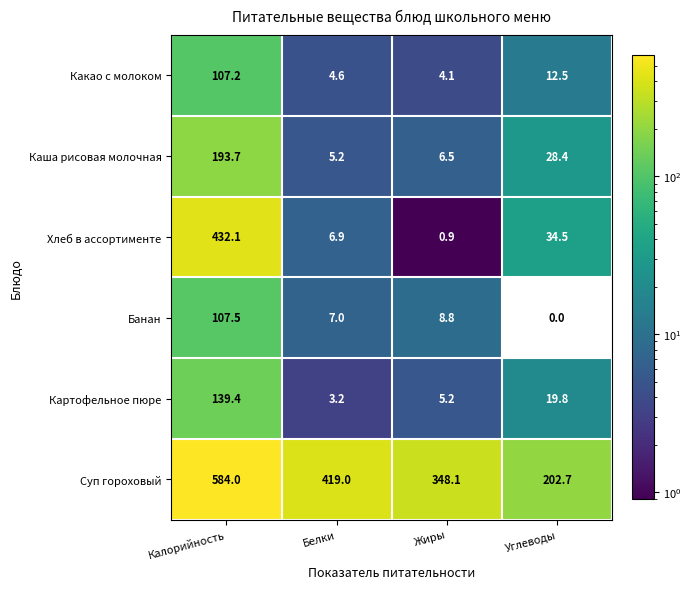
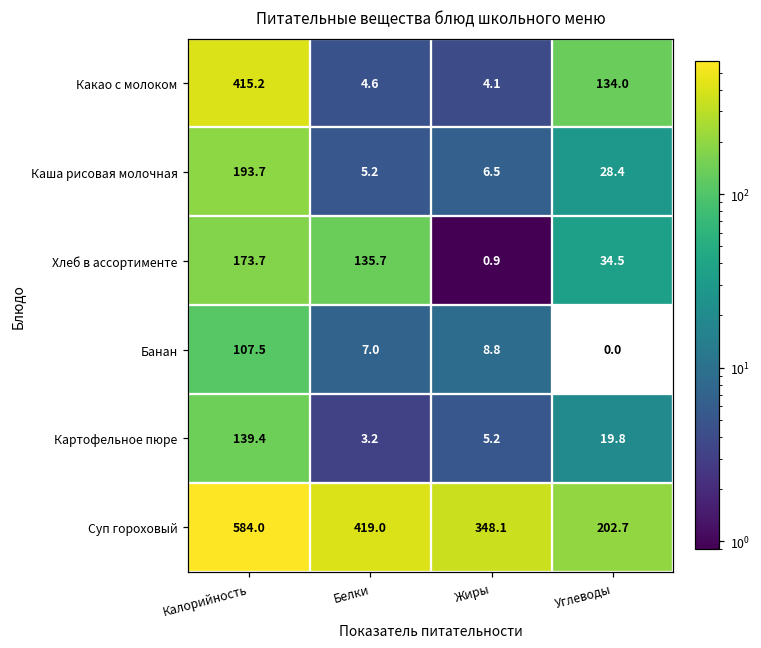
  {
    "Какао с молоком": {
-     "Калорийность": 107.2,
+     "Калорийность": 415.2,
      "Белки": 4.6,
      "Жиры": 4.1,
-     "Углеводы": 12.5
+     "Углеводы": 134.0
    },
    "Каша рисовая молочная": {
      "Калорийность": 193.7,
      "Белки": 5.2,
      "Жиры": 6.5,
      "Углеводы": 28.4
    },
    "Хлеб в ассортименте": {
-     "Калорийность": 432.1,
-     "Белки": 6.9,
+     "Калорийность": 173.7,
+     "Белки": 135.7,
      "Жиры": 0.9,
      "Углеводы": 34.5
    },
    "Банан": {
      "Калорийность": 107.5,
      "Белки": 7.0,
      "Жиры": 8.8,
      "Углеводы": 0.0
    },
    "Картофельное пюре": {
      "Калорийность": 139.4,
      "Белки": 3.2,
      "Жиры": 5.2,
      "Углеводы": 19.8
    },
    "Суп гороховый": {
      "Калорийность": 584.0,
      "Белки": 419.0,
      "Жиры": 348.1,
      "Углеводы": 202.7
    }
  }
